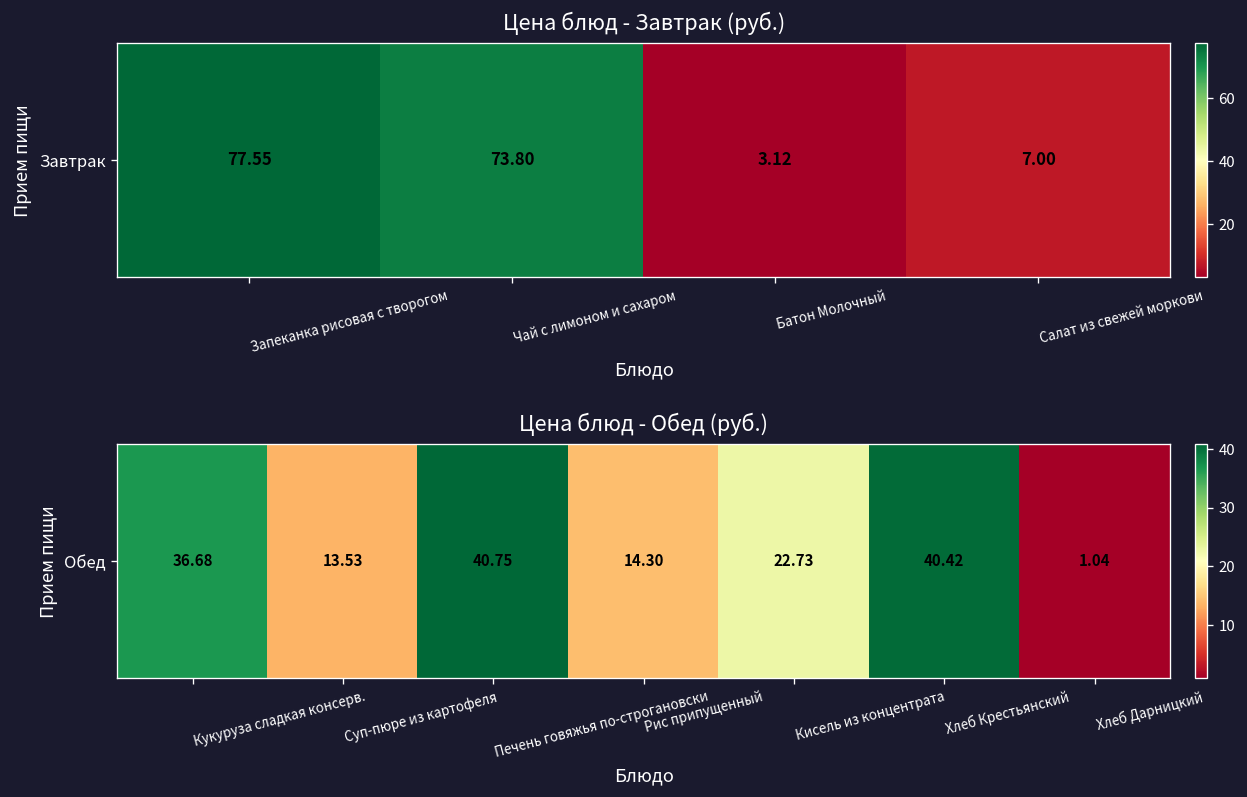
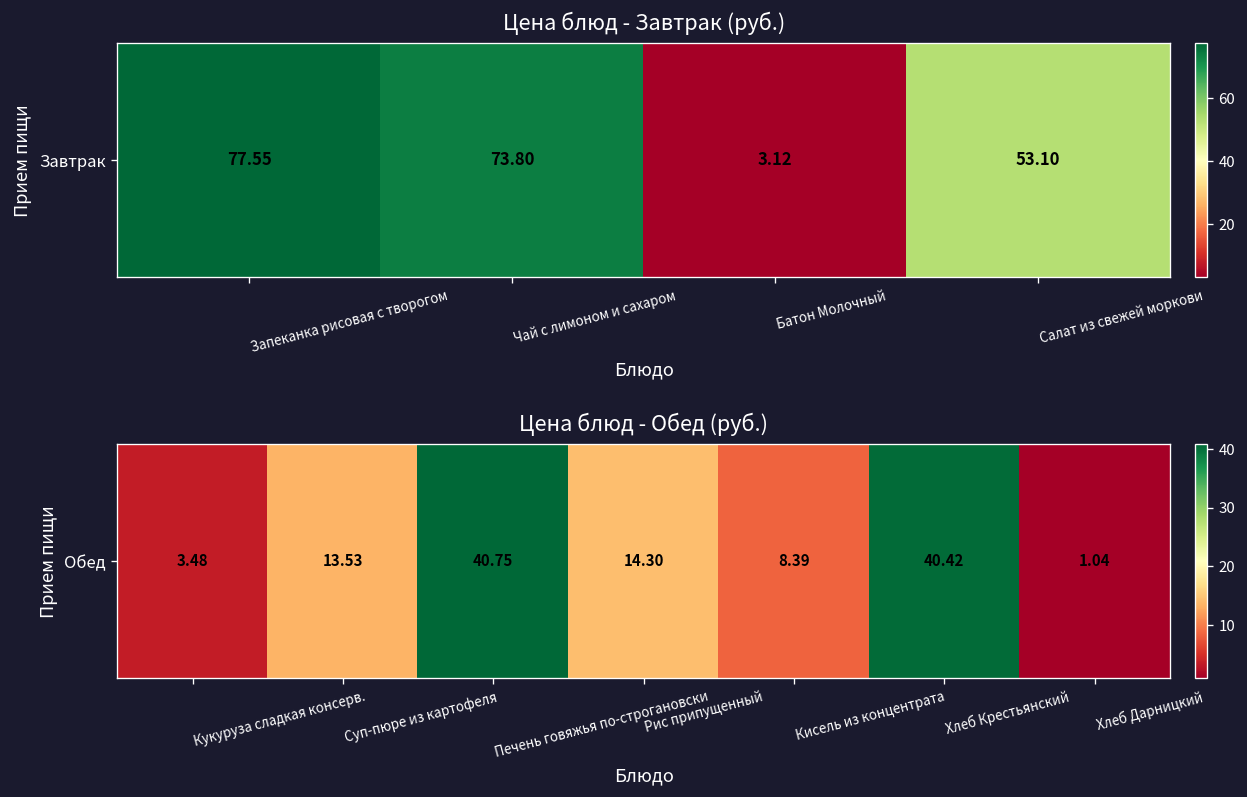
  {
    "Цена блюд - Завтрак (руб.)": {
      "Завтрак": {
        "Запеканка рисовая с творогом": 77.55,
        "Чай с лимоном и сахаром": 73.80,
        "Батон Молочный": 3.12,
-       "Салат из свежей моркови": 7.00
+       "Салат из свежей моркови": 53.10
      }
    },
    "Цена блюд - Обед (руб.)": {
      "Обед": {
-       "Кукуруза сладкая консерв.": 36.68,
+       "Кукуруза сладкая консерв.": 3.48,
        "Суп-пюре из картофеля": 13.53,
        "Печень говяжья по-строгановски": 40.75,
        "Рис припущенный": 14.30,
-       "Кисель из концентрата": 22.73,
+       "Кисель из концентрата": 8.39,
        "Хлеб Крестьянский": 40.42,
        "Хлеб Дарницкий": 1.04
      }
    }
  }
